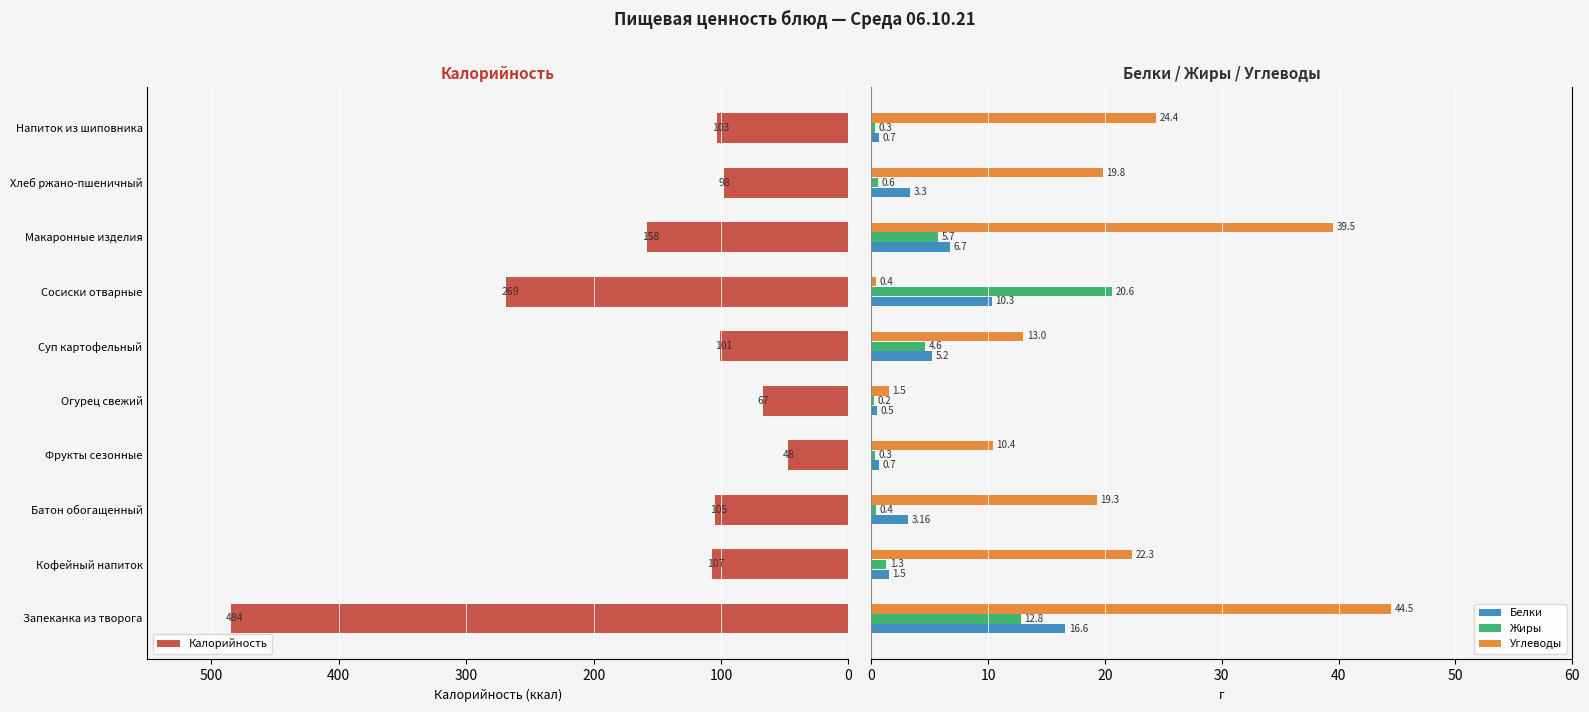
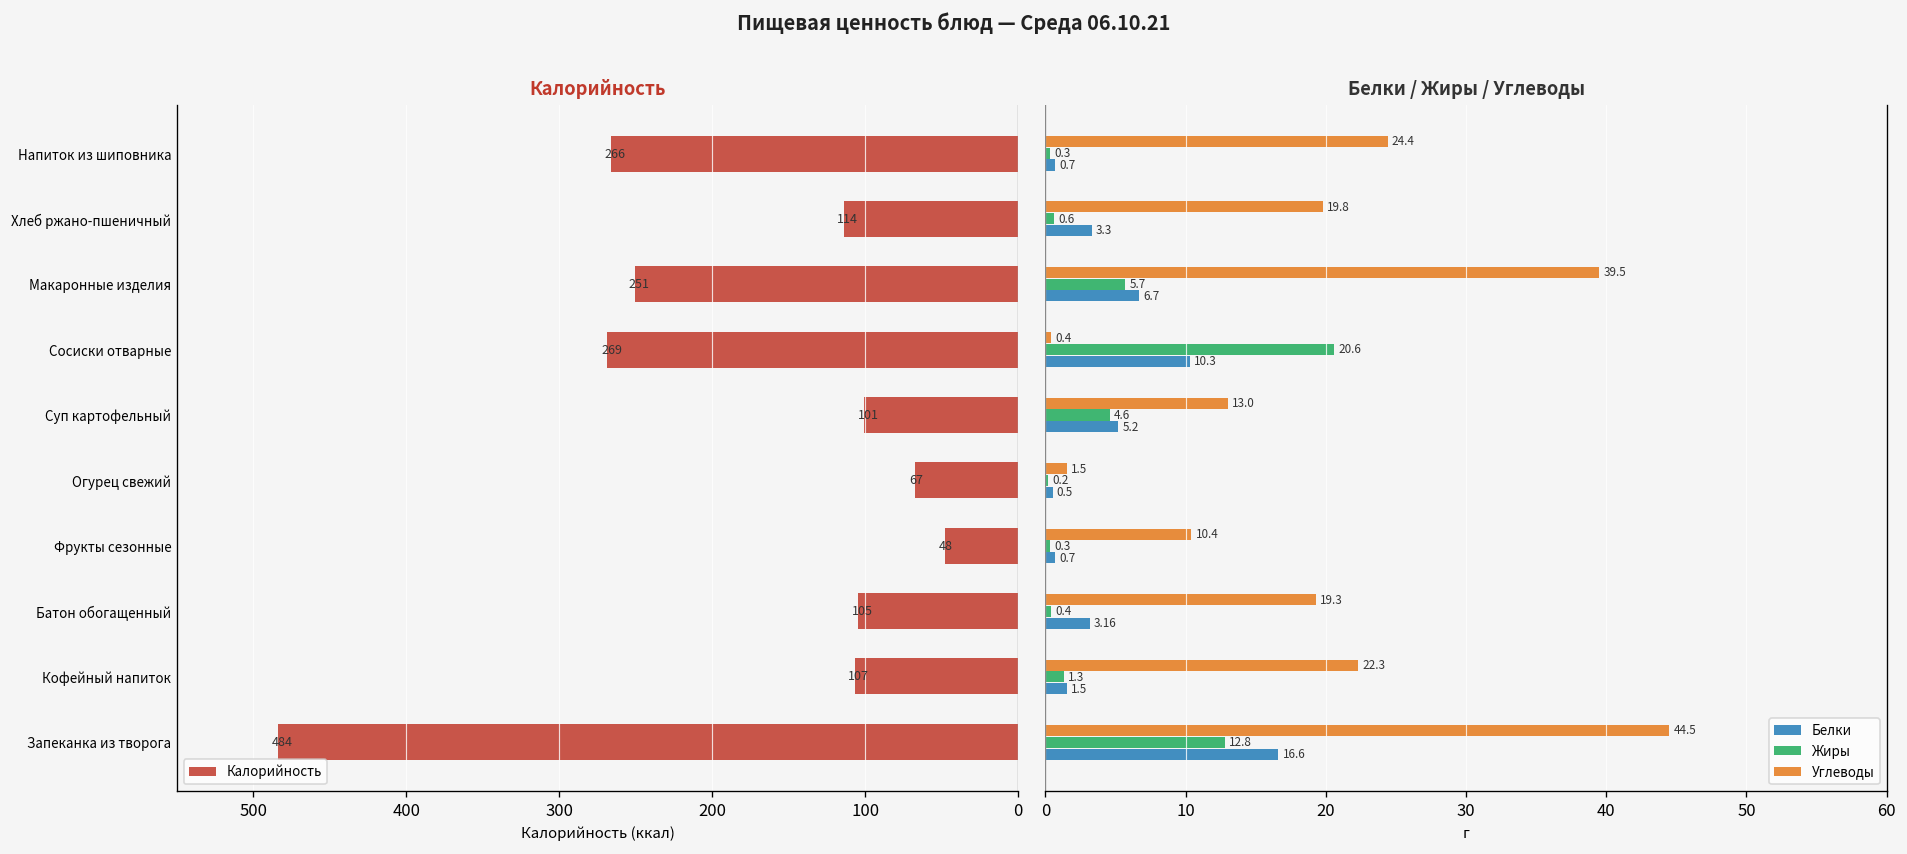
  {
    "Калорийность": {
-     "Напиток из шиповника": 103,
-     "Хлеб ржано-пшеничный": 98,
-     "Макаронные изделия": 158,
+     "Напиток из шиповника": 266,
+     "Хлеб ржано-пшеничный": 114,
+     "Макаронные изделия": 251,
      "Сосиски отварные": 269,
      "Суп картофельный": 101,
      "Огурец свежий": 67,
      "Фрукты сезонные": 48,
      "Батон обогащенный": 105,
      "Кофейный напиток": 107,
      "Запеканка из творога": 484
    }
  }
